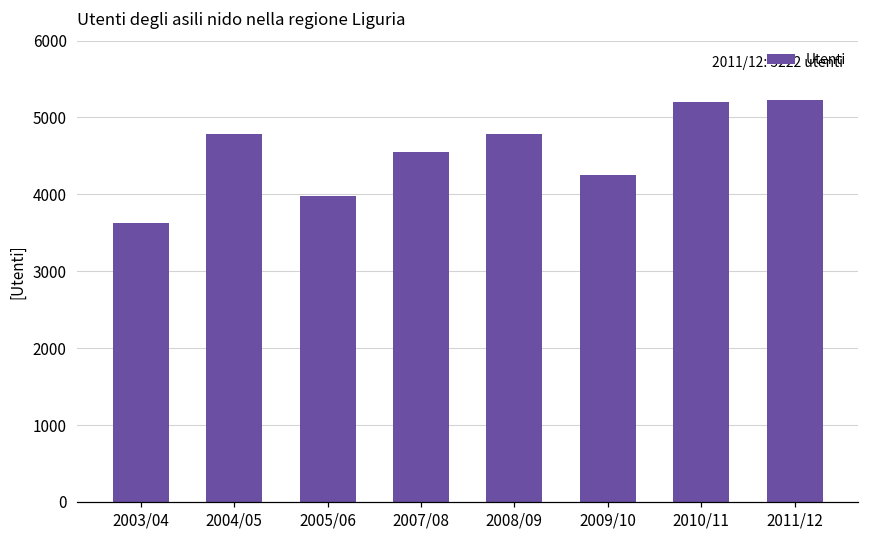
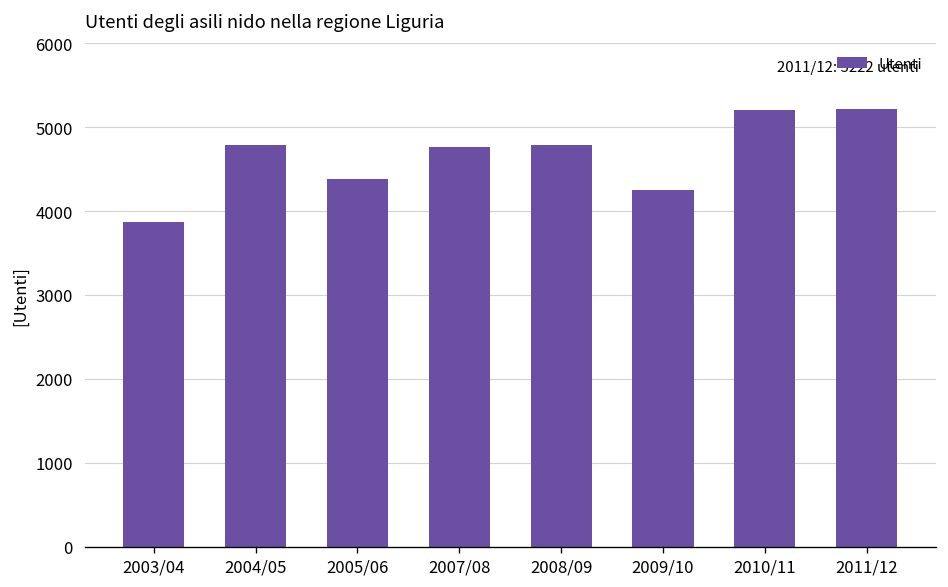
  {
-   "2003/04": 3600,
+   "2003/04": 3900,
    "2004/05": 4800,
-   "2005/06": 4000,
-   "2007/08": 4600,
+   "2005/06": 4400,
+   "2007/08": 4800,
    "2008/09": 4800,
    "2009/10": 4200,
    "2010/11": 5200
  }
